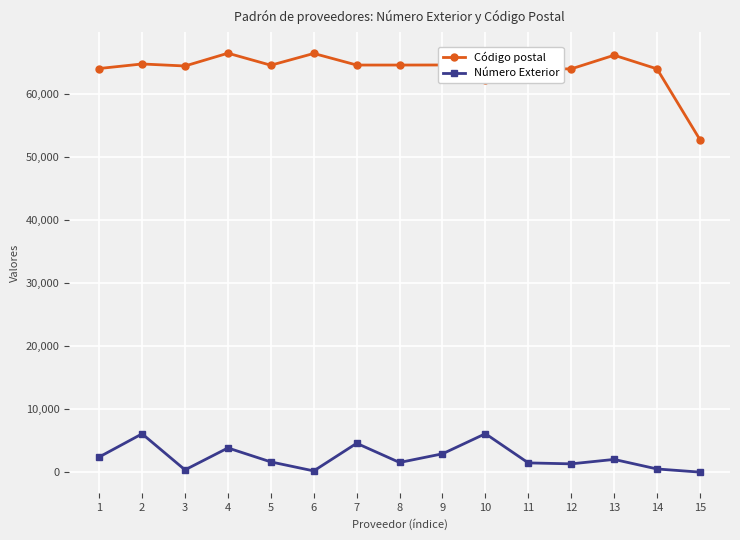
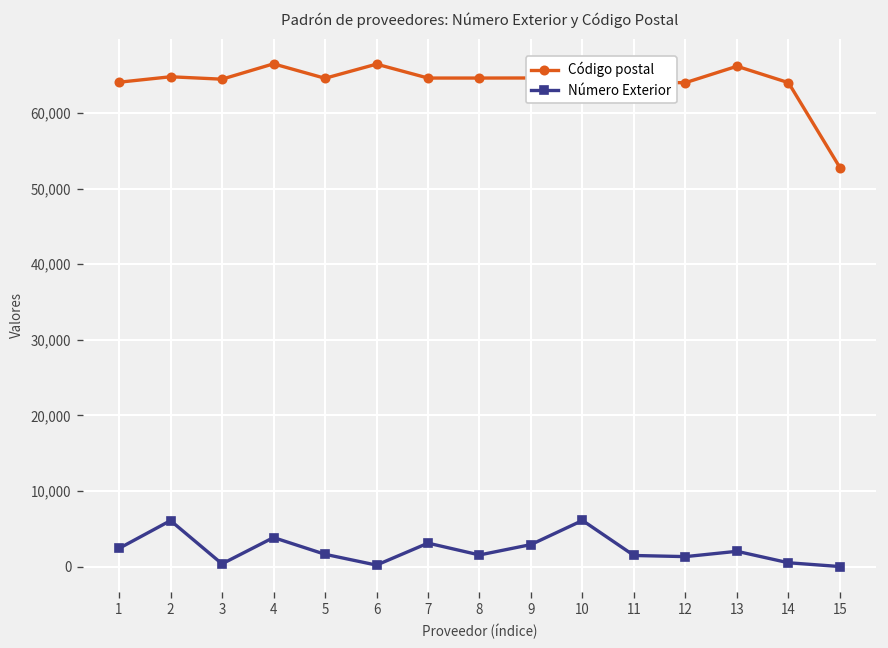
  {
    "Código postal": {
      "1": "64,000",
      "2": "65,000",
      "3": "64,000",
      "4": "66,000",
      "5": "65,000",
      "6": "66,000",
      "7": "65,000",
      "8": "65,000",
      "12": "64,000",
      "13": "66,000",
      "14": "64,000",
      "15": "53,000"
    },
    "Número Exterior": {
      "1": "2,000",
      "2": "6,000",
      "3": "0",
      "4": "4,000",
      "5": "2,000",
      "6": "0",
-     "7": "5,000",
+     "7": "3,000",
      "8": "2,000",
      "9": "3,000",
      "10": "6,000",
      "11": "1,000",
      "12": "1,000",
      "13": "2,000",
      "14": "1,000",
      "15": "0"
    }
  }
